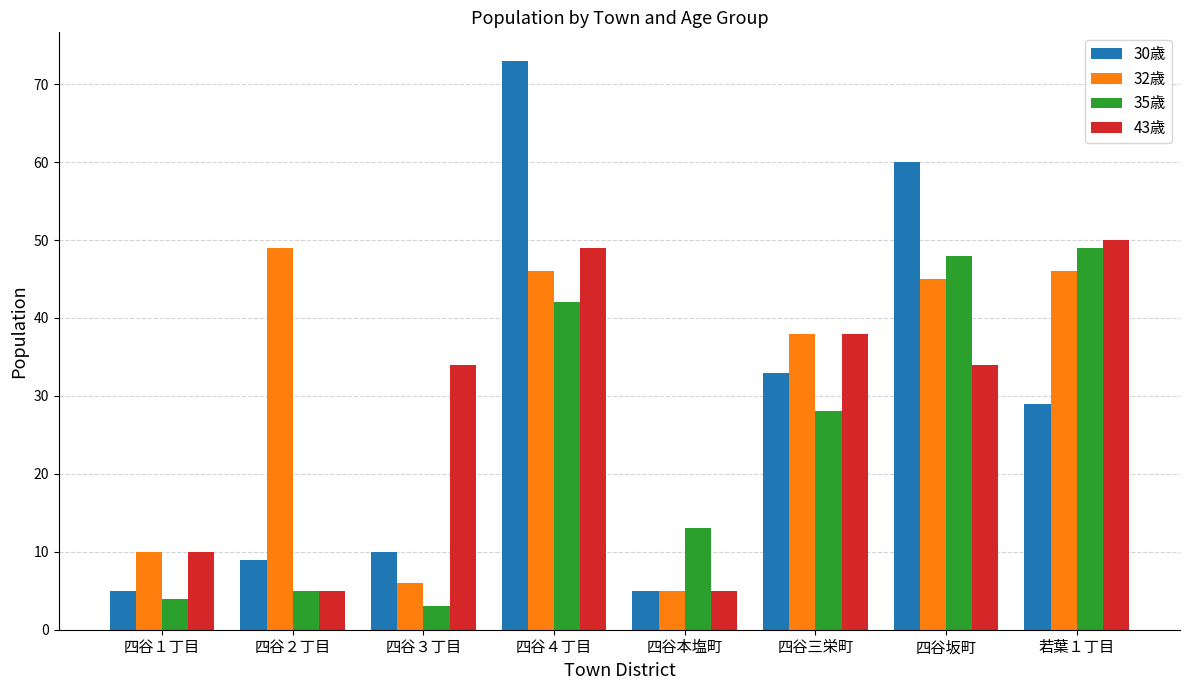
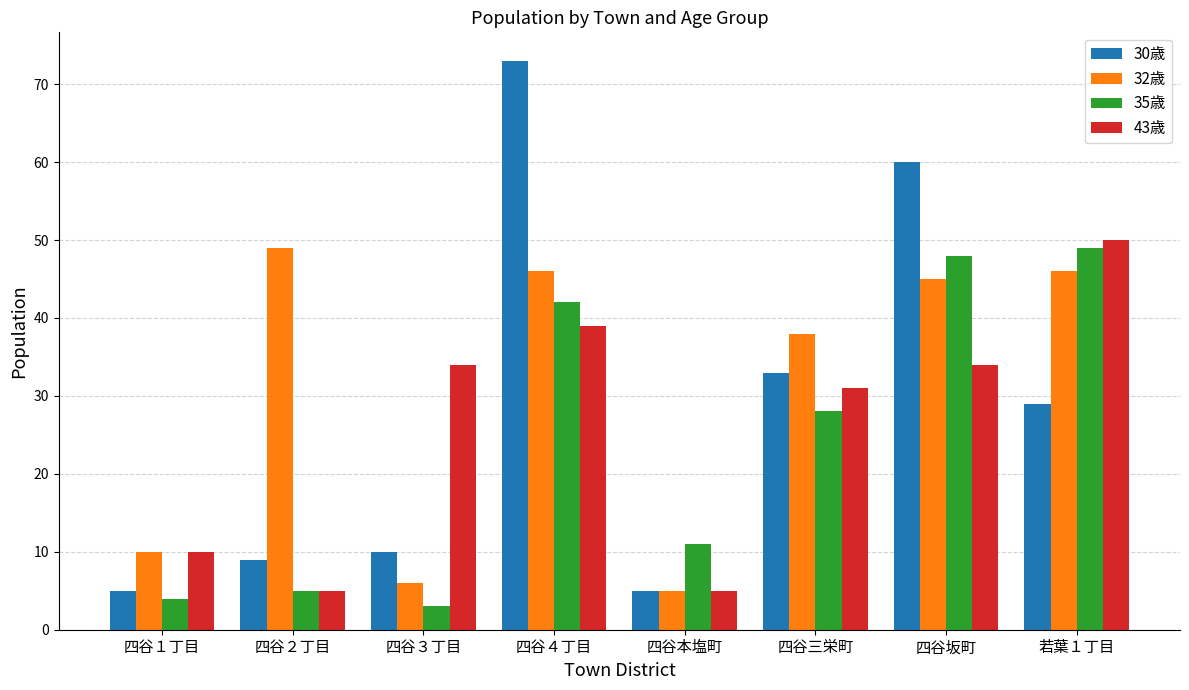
  {
    "30歳": {
      "四谷１丁目": 5,
      "四谷２丁目": 9,
      "四谷３丁目": 10,
      "四谷４丁目": 73,
      "四谷本塩町": 5,
      "四谷三栄町": 33,
      "四谷坂町": 60,
      "若葉１丁目": 29
    },
    "32歳": {
      "四谷１丁目": 10,
      "四谷２丁目": 49,
      "四谷３丁目": 6,
      "四谷４丁目": 46,
      "四谷本塩町": 5,
      "四谷三栄町": 38,
      "四谷坂町": 45,
      "若葉１丁目": 46
    },
    "35歳": {
      "四谷１丁目": 4,
      "四谷２丁目": 5,
      "四谷３丁目": 3,
      "四谷４丁目": 42,
-     "四谷本塩町": 13,
+     "四谷本塩町": 11,
      "四谷三栄町": 28,
      "四谷坂町": 48,
      "若葉１丁目": 49
    },
    "43歳": {
      "四谷１丁目": 10,
      "四谷２丁目": 5,
      "四谷３丁目": 34,
-     "四谷４丁目": 49,
+     "四谷４丁目": 39,
      "四谷本塩町": 5,
-     "四谷三栄町": 38,
+     "四谷三栄町": 31,
      "四谷坂町": 34,
      "若葉１丁目": 50
    }
  }
